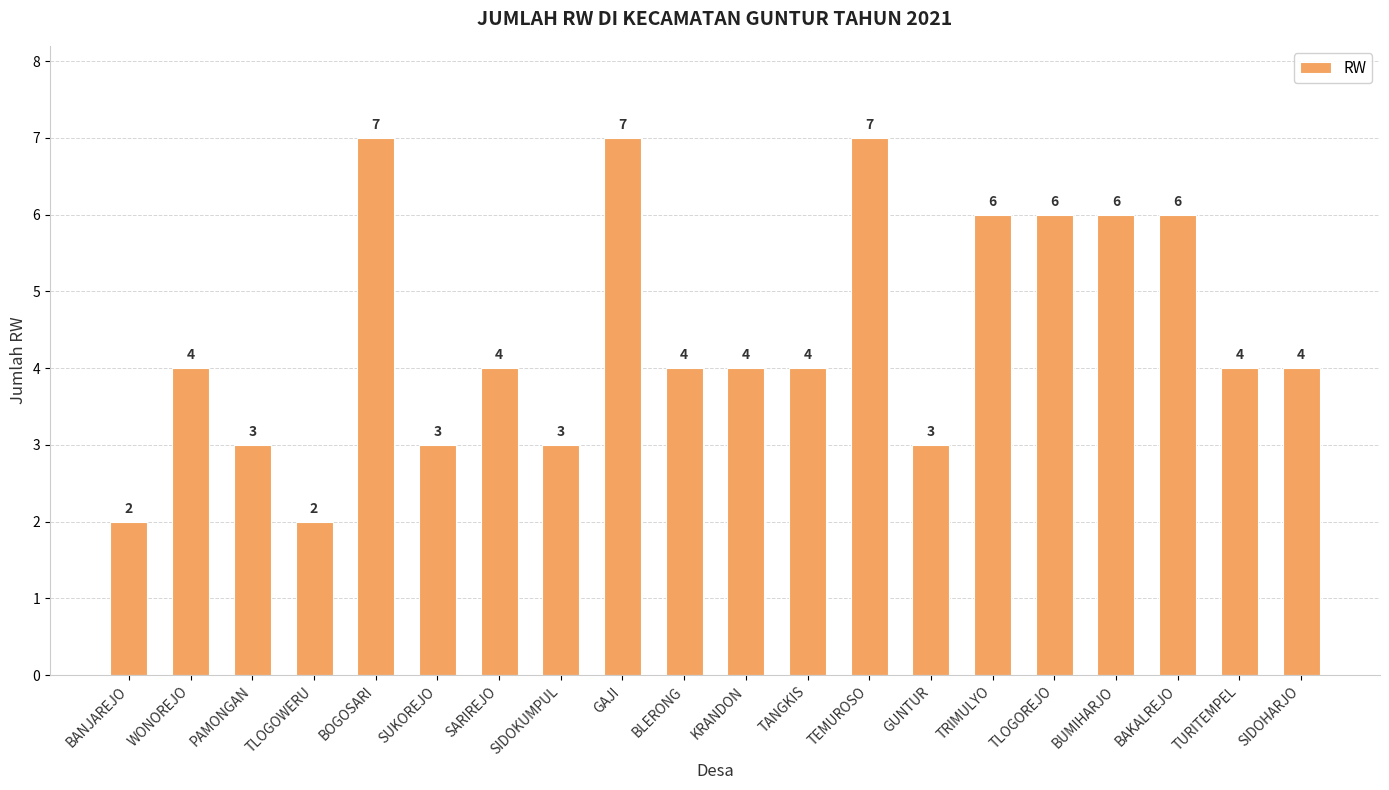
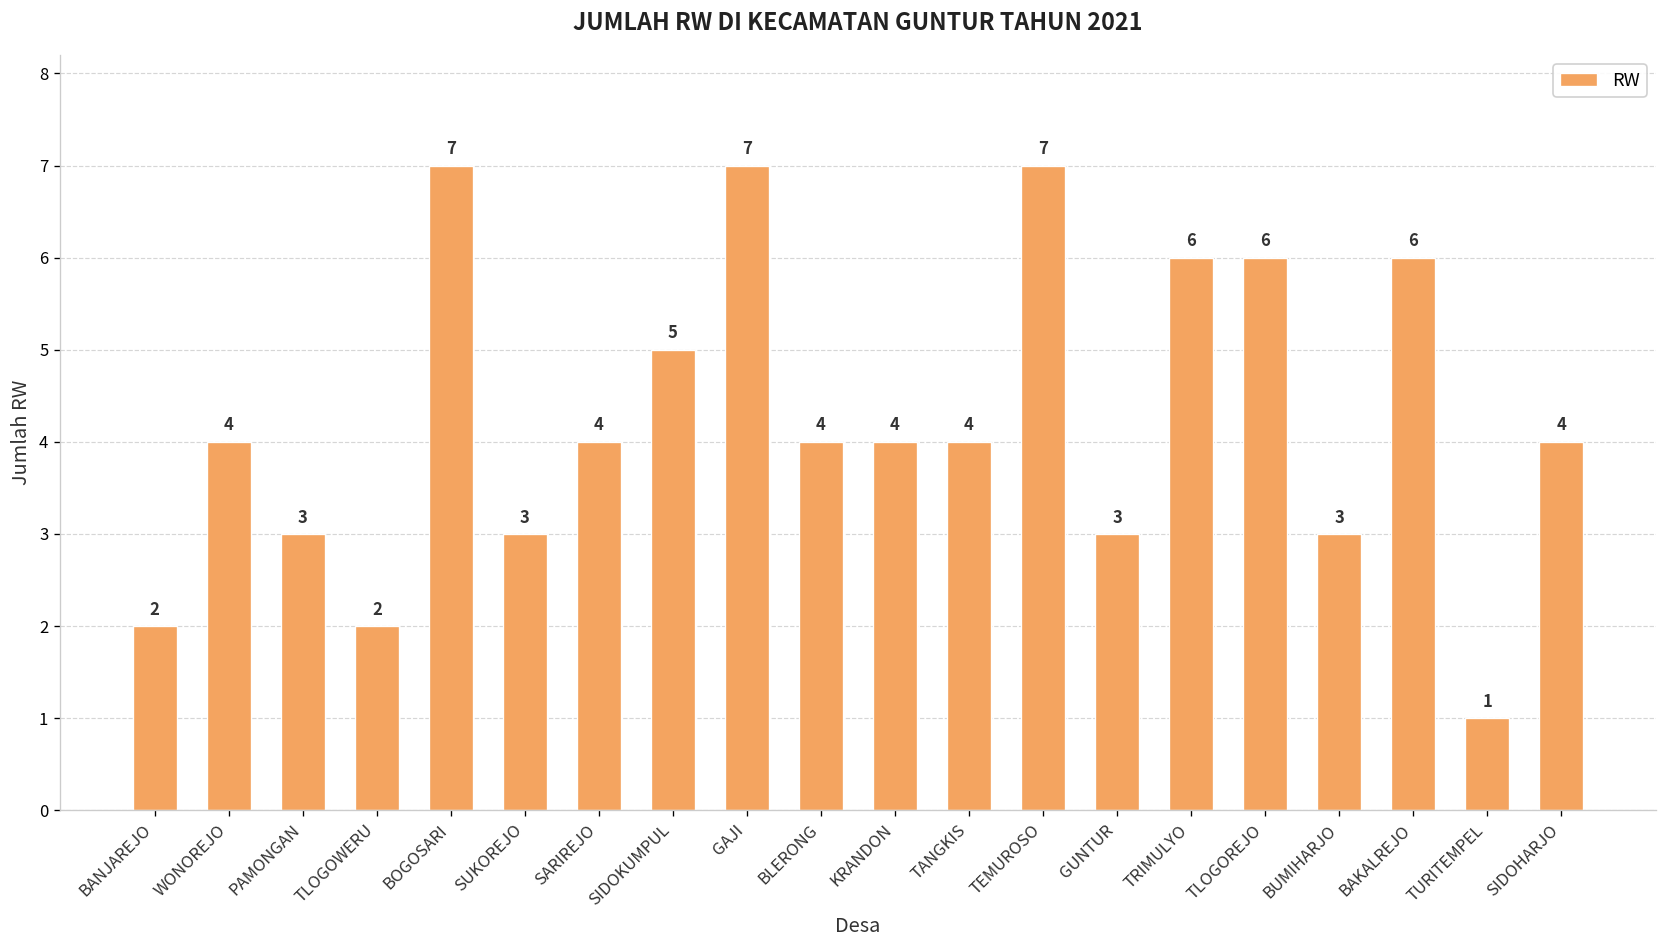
  {
    "BANJAREJO": 2,
    "WONOREJO": 4,
    "PAMONGAN": 3,
    "TLOGOWERU": 2,
    "BOGOSARI": 7,
    "SUKOREJO": 3,
    "SARIREJO": 4,
-   "SIDOKUMPUL": 3,
+   "SIDOKUMPUL": 5,
    "GAJI": 7,
    "BLERONG": 4,
    "KRANDON": 4,
    "TANGKIS": 4,
    "TEMUROSO": 7,
    "GUNTUR": 3,
    "TRIMULYO": 6,
    "TLOGOREJO": 6,
-   "BUMIHARJO": 6,
+   "BUMIHARJO": 3,
    "BAKALREJO": 6,
-   "TURITEMPEL": 4,
+   "TURITEMPEL": 1,
    "SIDOHARJO": 4
  }
